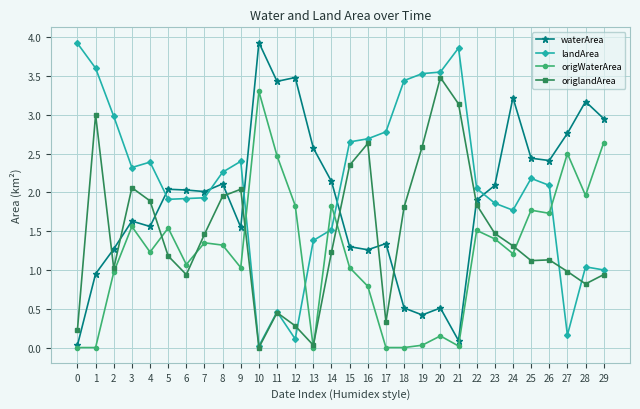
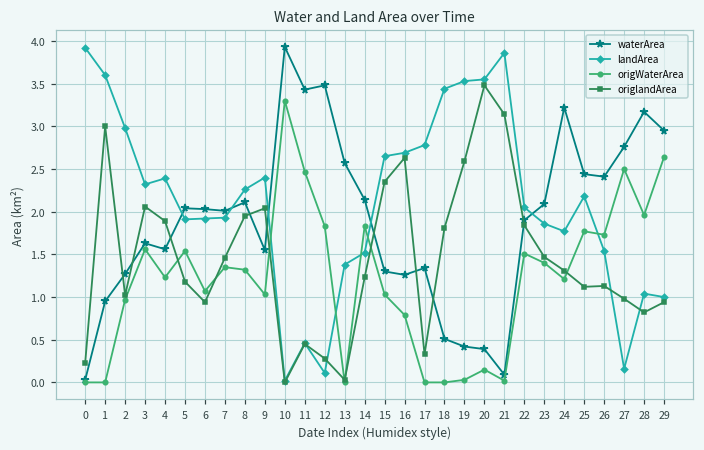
  {
    "waterArea": {
      "1": 1.0,
      "2": 1.3,
      "3": 1.6,
      "4": 1.6,
      "5": 2.0,
      "6": 2.0,
      "7": 2.0,
      "8": 2.1,
      "9": 1.6,
      "10": 3.9,
      "11": 3.4,
      "12": 3.5,
      "13": 2.6,
      "14": 2.1,
      "15": 1.3,
      "16": 1.3,
      "17": 1.3,
      "18": 0.5,
      "19": 0.4,
-     "20": 0.5,
+     "20": 0.4,
      "21": 0.1,
      "22": 1.9,
      "23": 2.1,
      "24": 3.2,
      "25": 2.4,
      "26": 2.4,
      "27": 2.8,
      "28": 3.2,
      "29": 3.0
    },
    "landArea": {
      "0": 3.9,
      "1": 3.6,
      "2": 3.0,
      "3": 2.3,
      "4": 2.4,
      "5": 1.9,
      "6": 1.9,
      "7": 1.9,
      "8": 2.3,
      "9": 2.4,
      "12": 0.1,
      "13": 1.4,
      "14": 1.5,
      "15": 2.7,
      "16": 2.7,
      "17": 2.8,
      "18": 3.4,
      "19": 3.5,
      "20": 3.6,
      "21": 3.9,
      "22": 2.1,
      "23": 1.9,
      "24": 1.8,
      "25": 2.2,
-     "26": 2.1,
+     "26": 1.5,
      "27": 0.2,
      "28": 1.0,
      "29": 1.0
    }
  }
